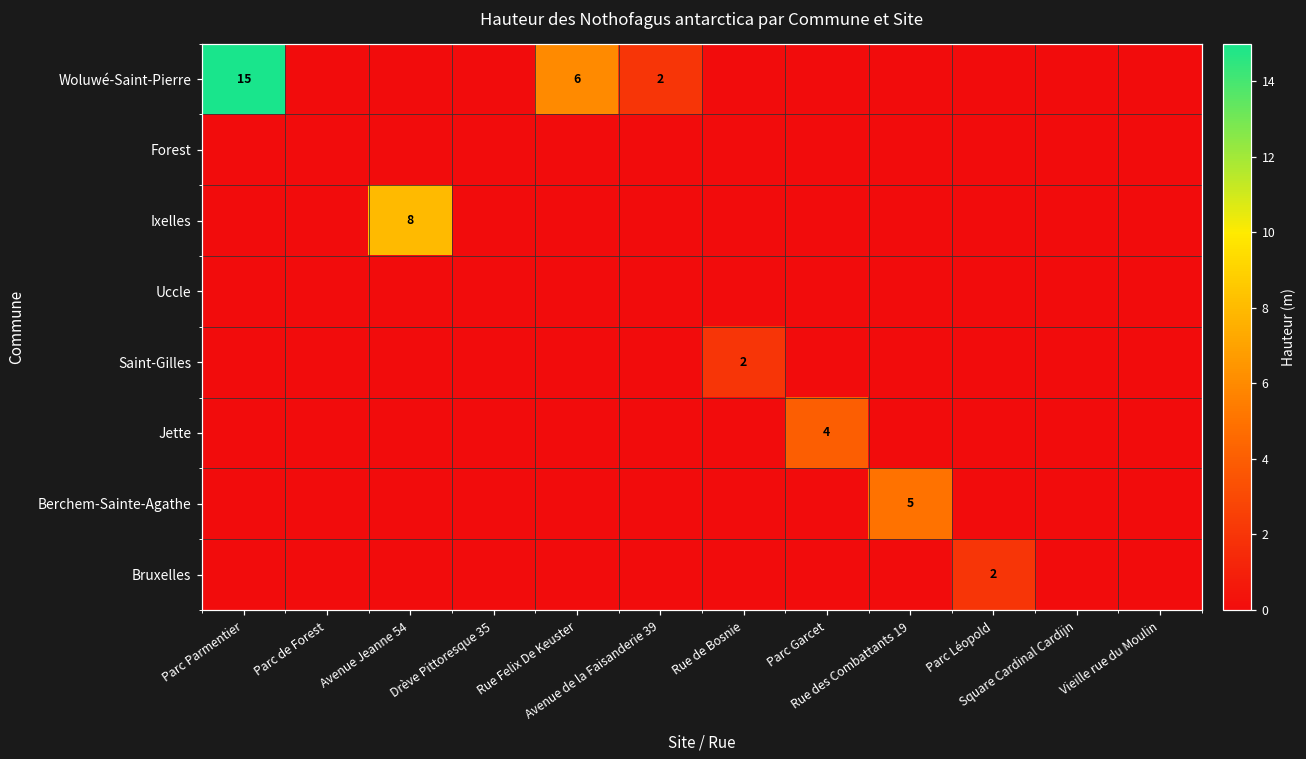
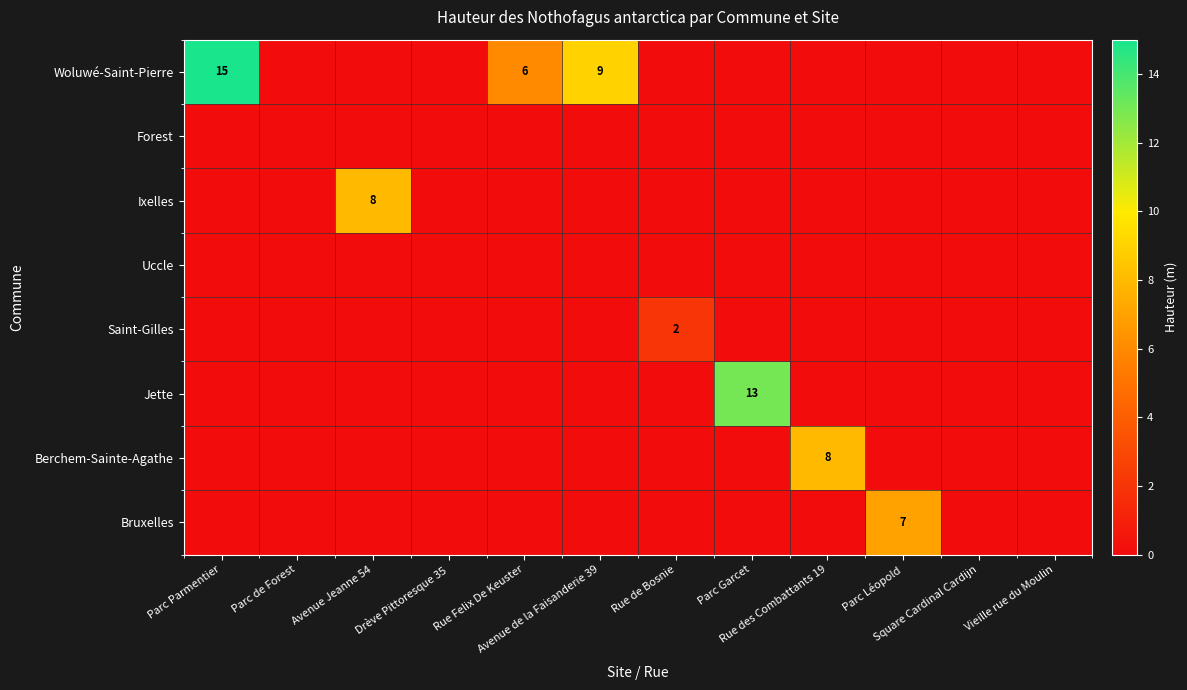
  {
    "Woluwé-Saint-Pierre": {
      "Parc Parmentier": 15,
      "Rue Felix De Keuster": 6,
-     "Avenue de la Faisanderie 39": 2
+     "Avenue de la Faisanderie 39": 9
    },
    "Ixelles": {
      "Avenue Jeanne 54": 8
    },
    "Saint-Gilles": {
      "Rue de Bosnie": 2
    },
    "Jette": {
-     "Parc Garcet": 4
+     "Parc Garcet": 13
    },
    "Berchem-Sainte-Agathe": {
-     "Rue des Combattants 19": 5
+     "Rue des Combattants 19": 8
    },
    "Bruxelles": {
-     "Parc Léopold": 2
+     "Parc Léopold": 7
    }
  }
